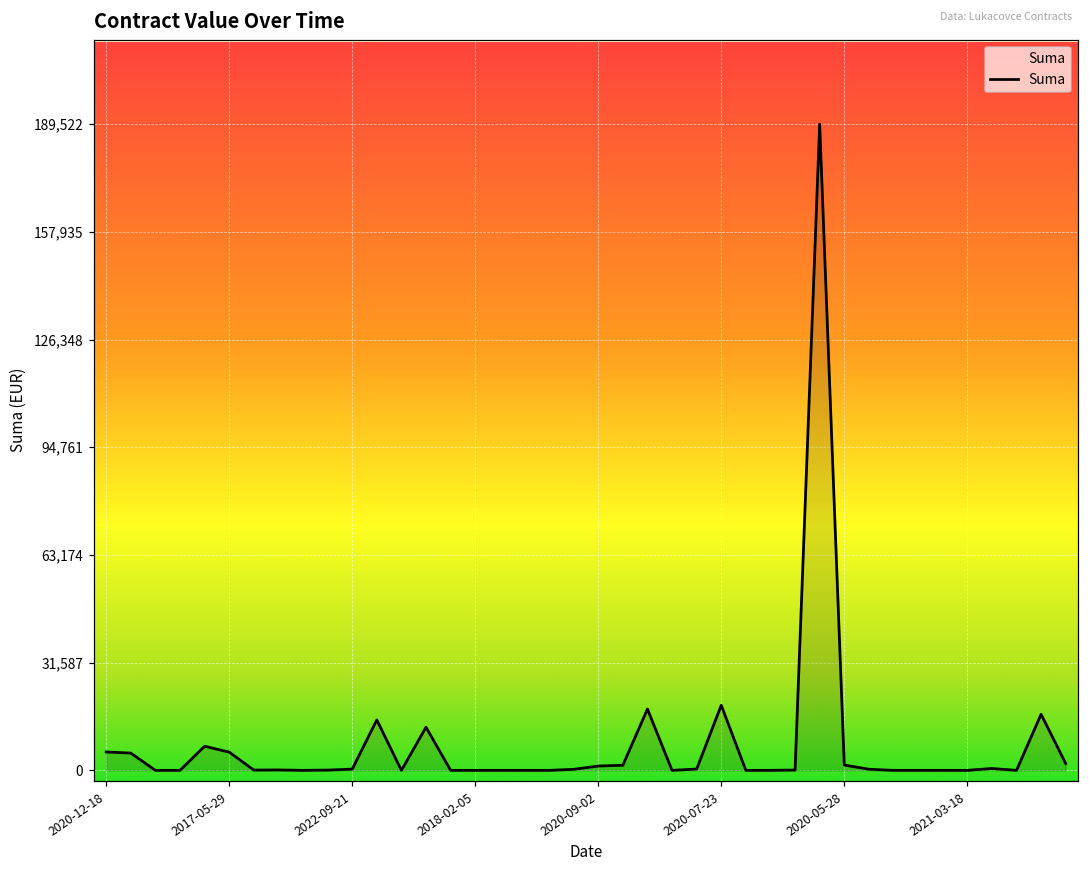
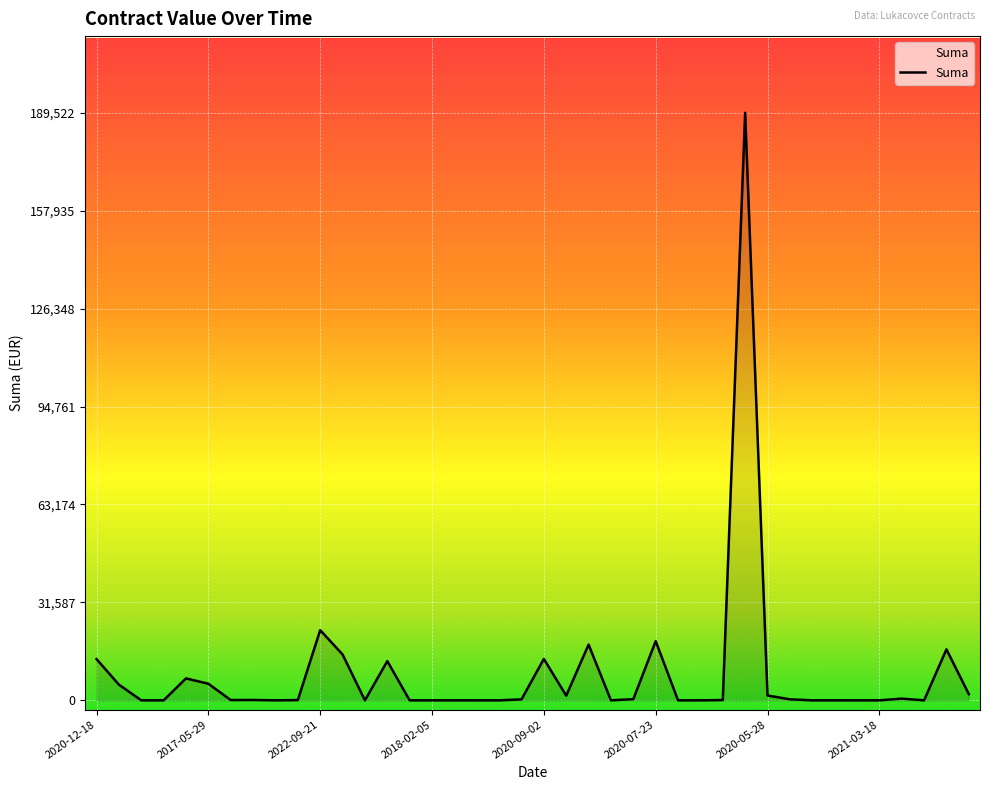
  {
-   "2020-12-18": "5,000",
+   "2020-12-18": "13,000",
    "2017-05-29": "5,000",
-   "2022-09-21": "0",
+   "2022-09-21": "23,000",
    "2018-02-05": "0",
-   "2020-09-02": "1,000",
+   "2020-09-02": "13,000",
    "2020-07-23": "19,000",
    "2020-05-28": "2,000",
    "2021-03-18": "0"
  }
